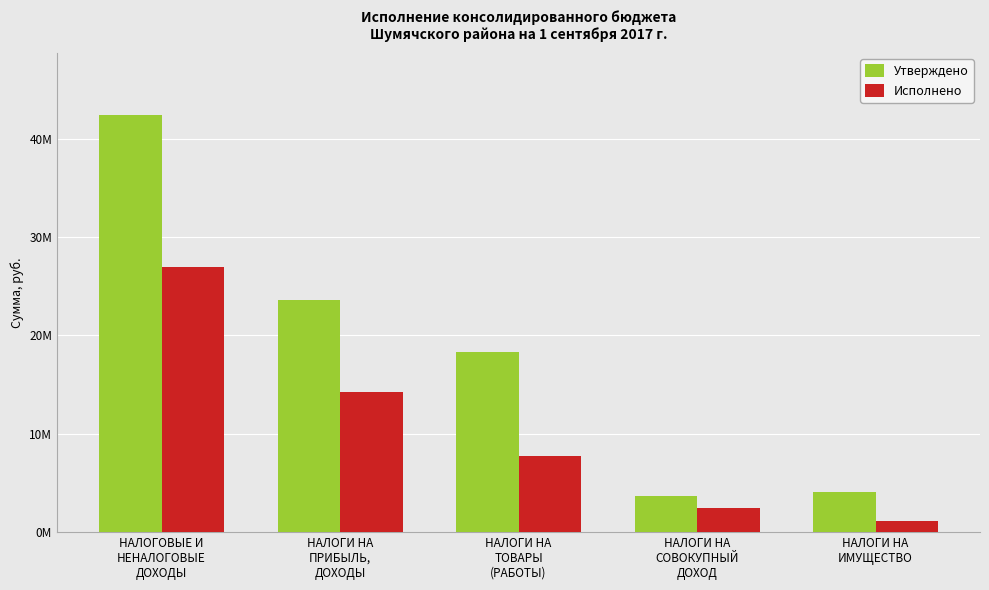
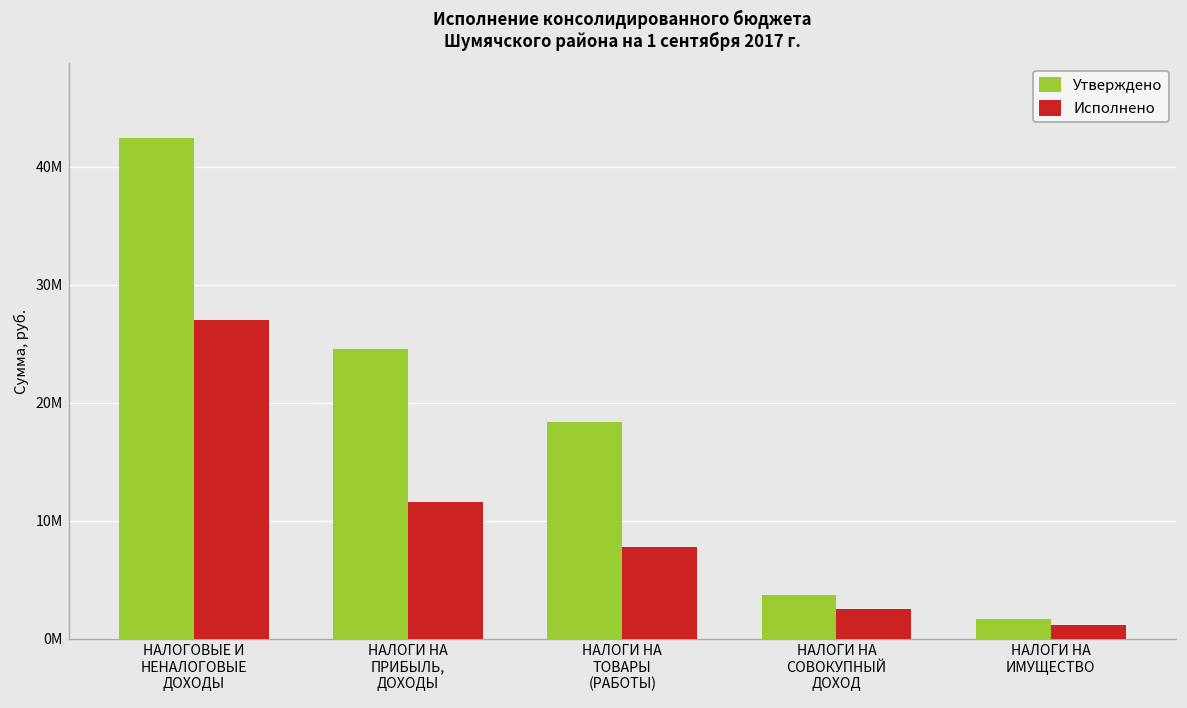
  {
    "Утверждено": {
      "НАЛОГОВЫЕ И НЕНАЛОГОВЫЕ ДОХОДЫ": "42М",
-     "НАЛОГИ НА ПРИБЫЛЬ, ДОХОДЫ": "24М",
+     "НАЛОГИ НА ПРИБЫЛЬ, ДОХОДЫ": "25М",
      "НАЛОГИ НА ТОВАРЫ (РАБОТЫ)": "18М",
      "НАЛОГИ НА СОВОКУПНЫЙ ДОХОД": "4М",
-     "НАЛОГИ НА ИМУЩЕСТВО": "4М"
+     "НАЛОГИ НА ИМУЩЕСТВО": "2М"
    },
    "Исполнено": {
      "НАЛОГОВЫЕ И НЕНАЛОГОВЫЕ ДОХОДЫ": "27М",
-     "НАЛОГИ НА ПРИБЫЛЬ, ДОХОДЫ": "14М",
+     "НАЛОГИ НА ПРИБЫЛЬ, ДОХОДЫ": "12М",
      "НАЛОГИ НА ТОВАРЫ (РАБОТЫ)": "8М",
      "НАЛОГИ НА СОВОКУПНЫЙ ДОХОД": "2М",
      "НАЛОГИ НА ИМУЩЕСТВО": "1М"
    }
  }
